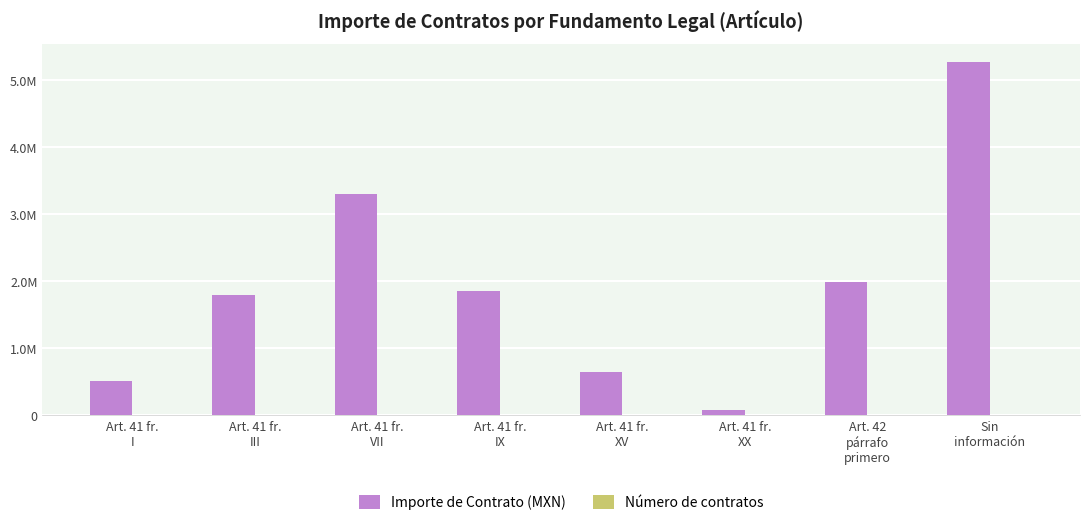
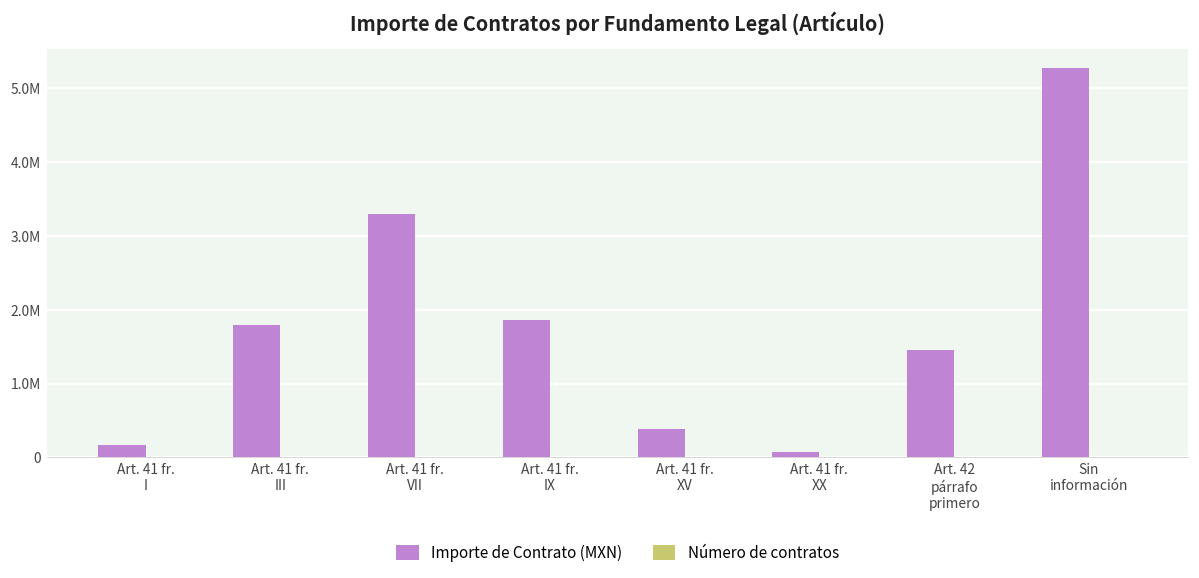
  {
    "Importe de Contrato (MXN)": {
-     "Art. 41 fr. I": 500000,
+     "Art. 41 fr. I": 200000,
      "Art. 41 fr. III": 1800000,
      "Art. 41 fr. VII": 3300000,
      "Art. 41 fr. IX": 1900000,
-     "Art. 41 fr. XV": 600000,
+     "Art. 41 fr. XV": 400000,
      "Art. 41 fr. XX": 100000,
-     "Art. 42 párrafo primero": 2000000,
+     "Art. 42 párrafo primero": 1500000,
      "Sin información": 5300000
    }
  }
